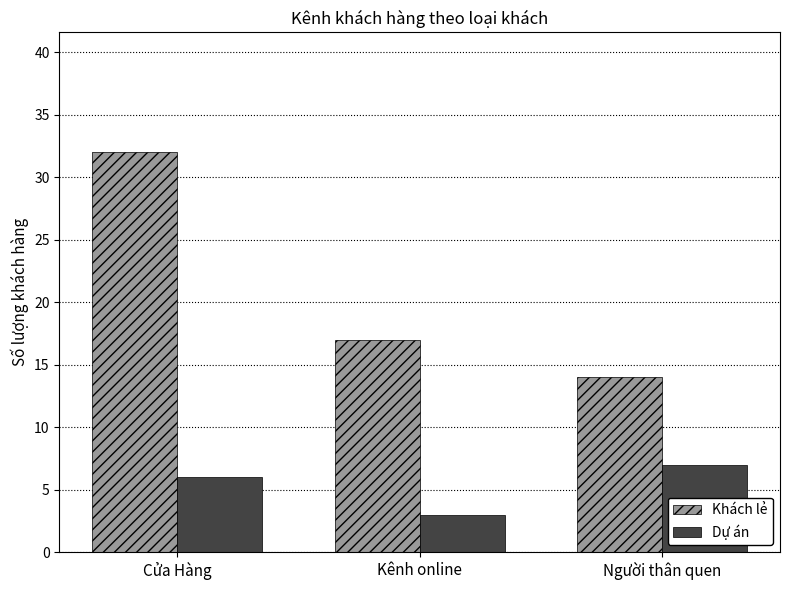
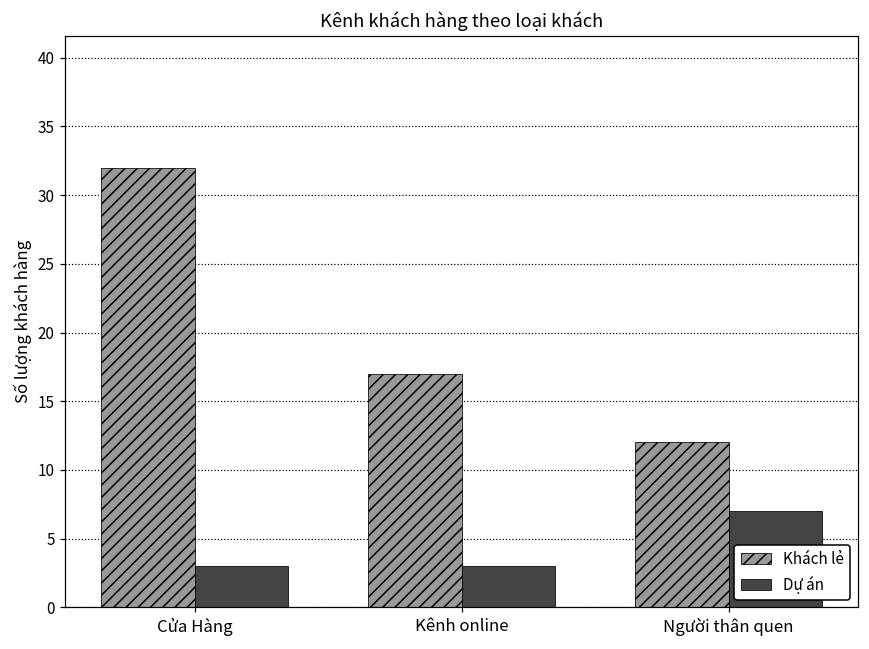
  {
    "Khách lẻ": {
      "Cửa Hàng": 32,
      "Kênh online": 17,
-     "Người thân quen": 14
+     "Người thân quen": 12
    },
    "Dự án": {
-     "Cửa Hàng": 6,
+     "Cửa Hàng": 3,
      "Kênh online": 3,
      "Người thân quen": 7
    }
  }
